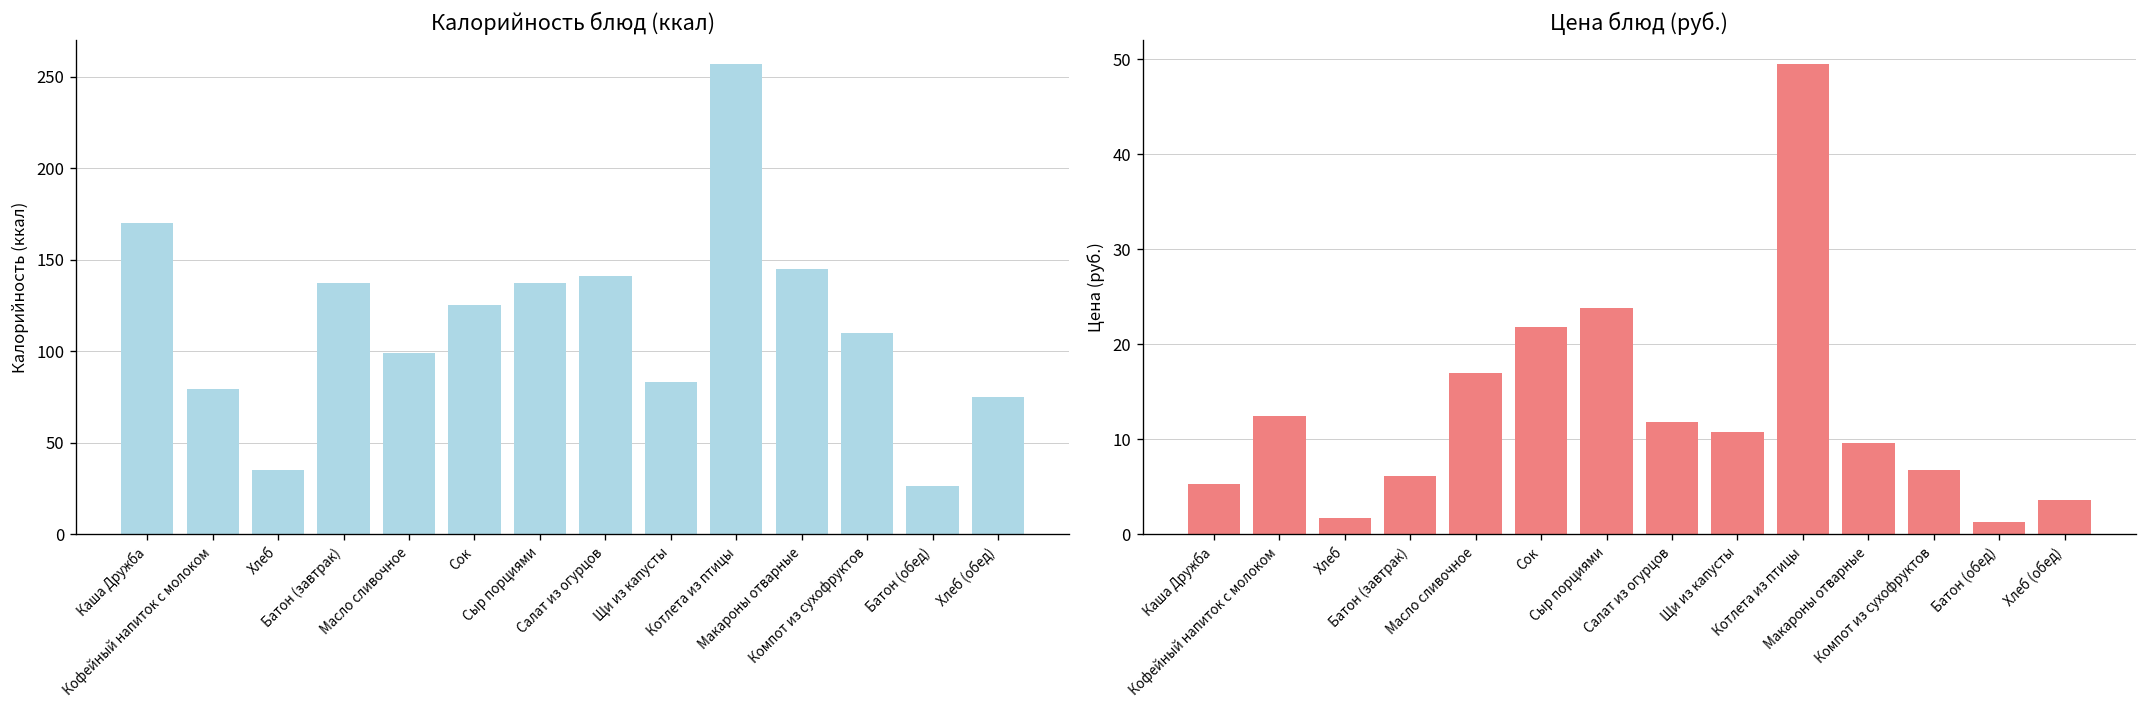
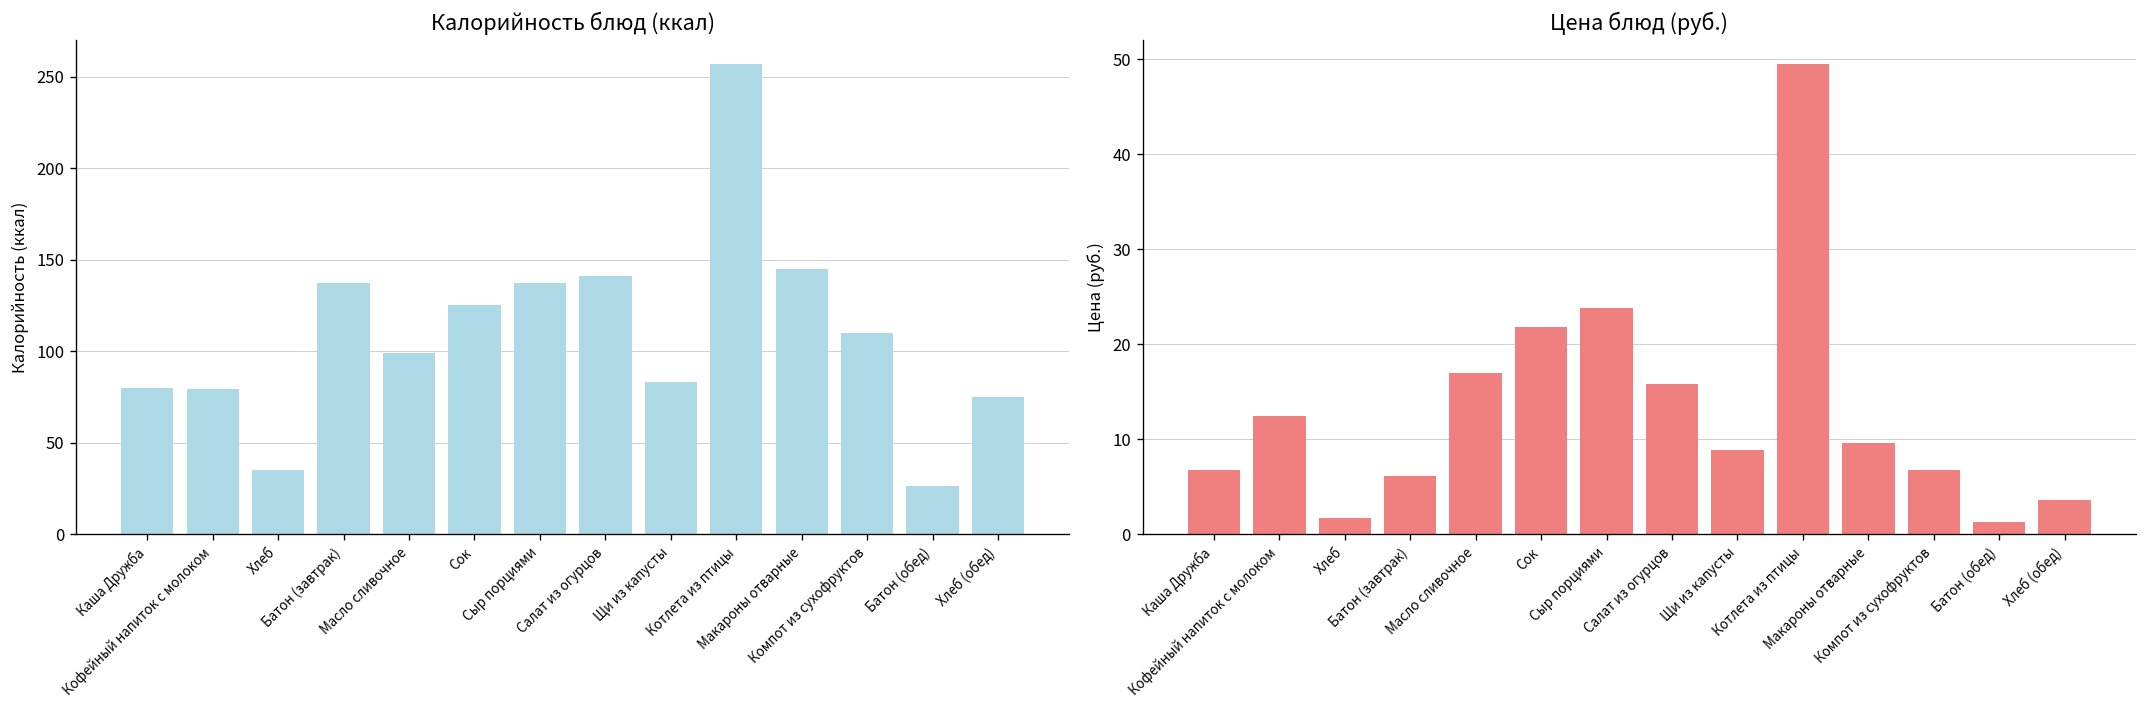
  {
    "Калорийность блюд (ккал)": {
-     "Каша Дружба": 170,
+     "Каша Дружба": 80,
      "Кофейный напиток с молоком": 79,
      "Хлеб": 35,
      "Батон (завтрак)": 137,
      "Масло сливочное": 99,
      "Сок": 125,
      "Сыр порциями": 137,
      "Салат из огурцов": 141,
      "Щи из капусты": 83,
      "Котлета из птицы": 257,
      "Макароны отварные": 145,
      "Компот из сухофруктов": 110,
      "Батон (обед)": 26,
      "Хлеб (обед)": 75
    },
    "Цена блюд (руб.)": {
-     "Каша Дружба": 5,
+     "Каша Дружба": 7,
      "Кофейный напиток с молоком": 12,
      "Хлеб": 2,
      "Батон (завтрак)": 6,
      "Масло сливочное": 17,
      "Сок": 22,
      "Сыр порциями": 24,
-     "Салат из огурцов": 12,
-     "Щи из капусты": 11,
+     "Салат из огурцов": 16,
+     "Щи из капусты": 9,
      "Котлета из птицы": 50,
      "Макароны отварные": 10,
      "Компот из сухофруктов": 7,
      "Батон (обед)": 1,
      "Хлеб (обед)": 4
    }
  }
